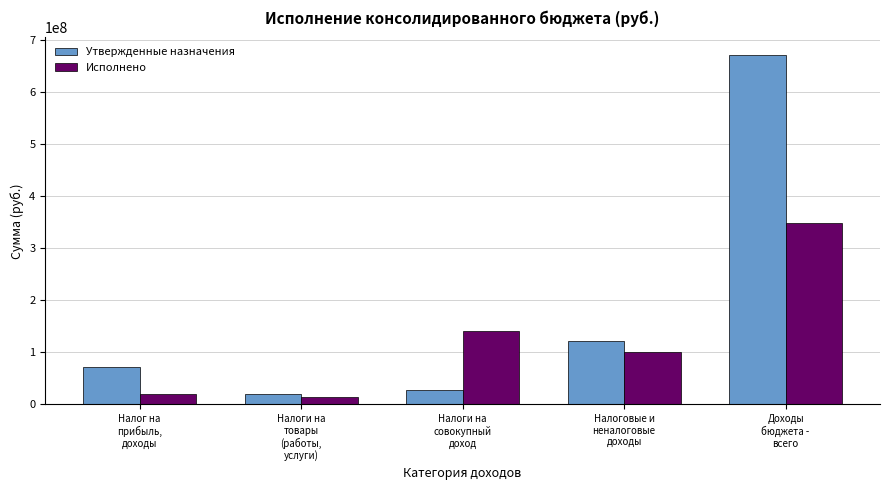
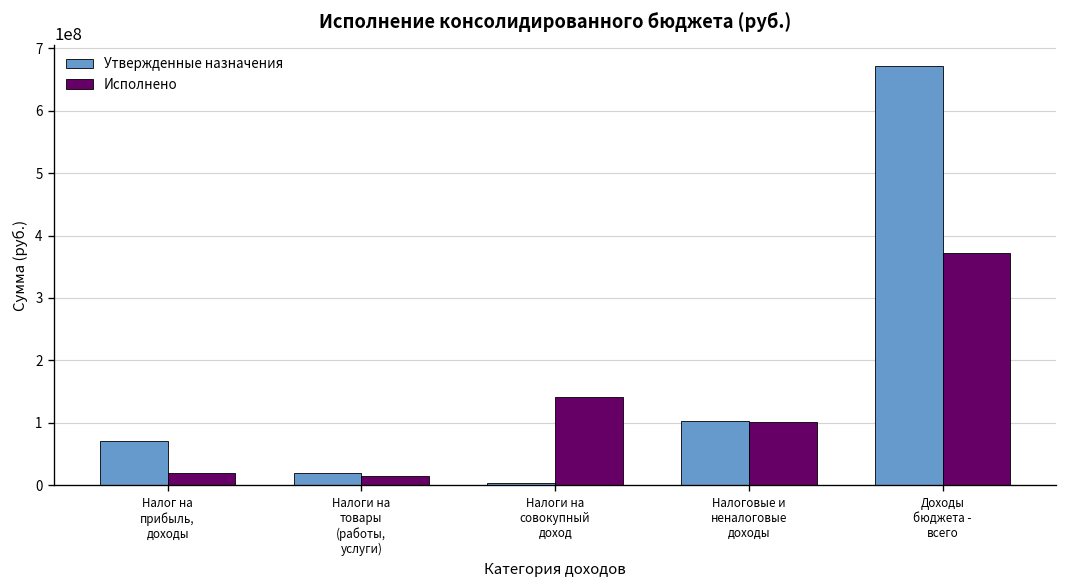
  {
    "Утвержденные назначения": {
      "Налог на прибыль, доходы": 70000000,
      "Налоги на товары (работы, услуги)": 20000000,
-     "Налоги на совокупный доход": 30000000,
-     "Налоговые и неналоговые доходы": 120000000,
+     "Налоги на совокупный доход": 0,
+     "Налоговые и неналоговые доходы": 100000000,
      "Доходы бюджета - всего": 670000000
    },
    "Исполнено": {
      "Налог на прибыль, доходы": 20000000,
      "Налоги на товары (работы, услуги)": 10000000,
      "Налоги на совокупный доход": 140000000,
      "Налоговые и неналоговые доходы": 100000000,
-     "Доходы бюджета - всего": 350000000
+     "Доходы бюджета - всего": 370000000
    }
  }
